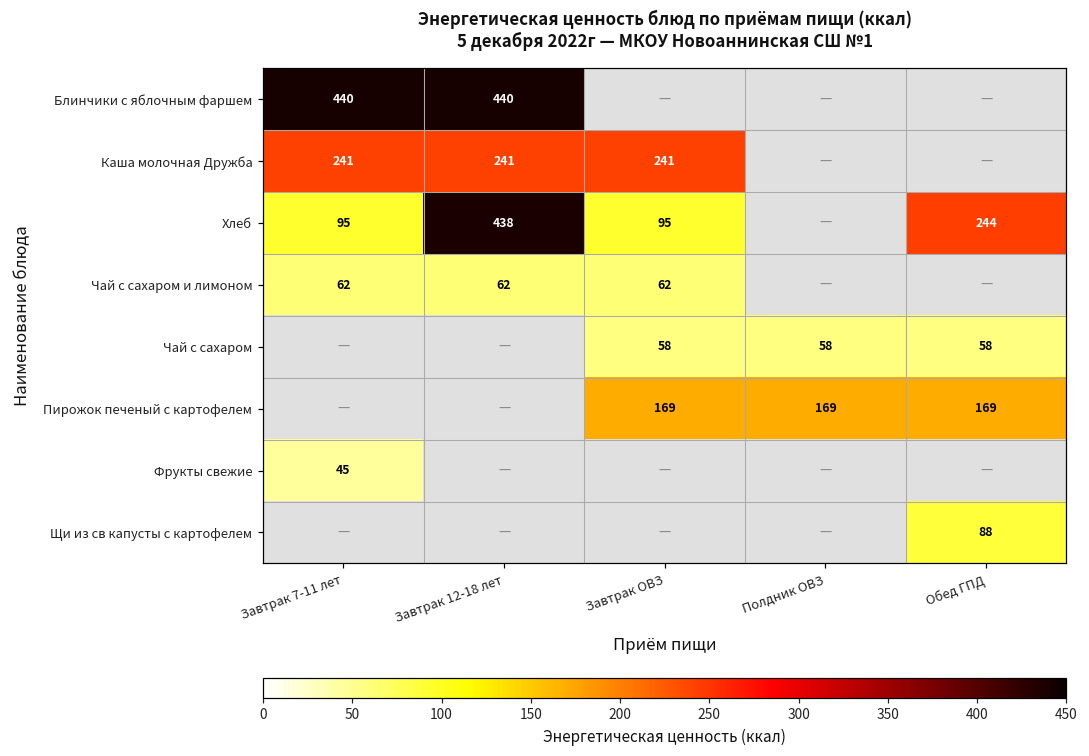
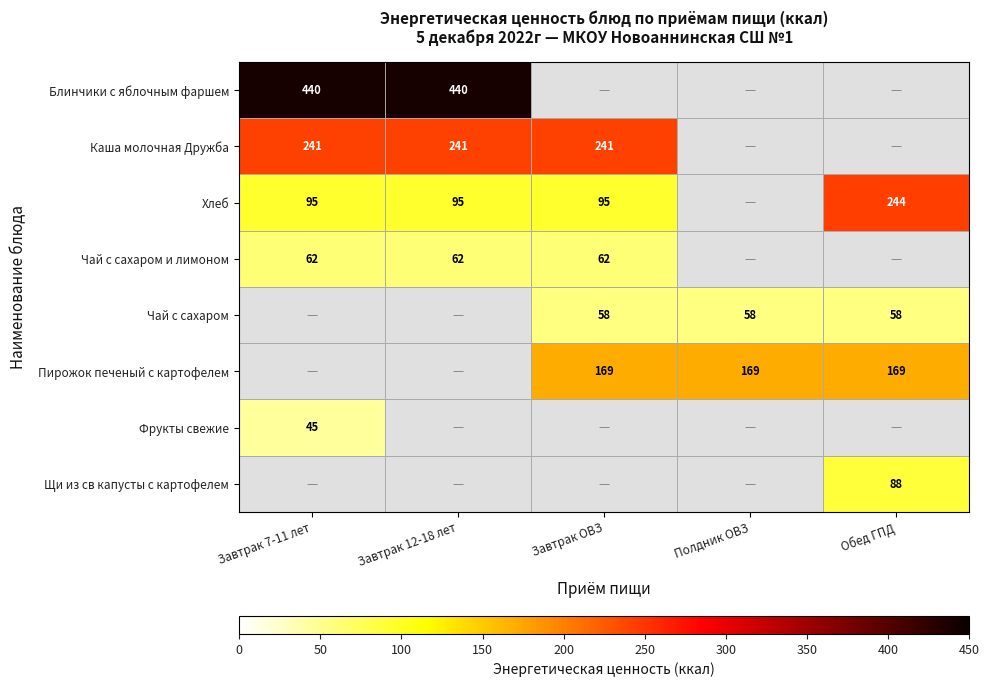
  {
    "Блинчики с яблочным фаршем": {
      "Завтрак 7-11 лет": 440,
      "Завтрак 12-18 лет": 440
    },
    "Каша молочная Дружба": {
      "Завтрак 7-11 лет": 241,
      "Завтрак 12-18 лет": 241,
      "Завтрак ОВЗ": 241
    },
    "Хлеб": {
      "Завтрак 7-11 лет": 95,
-     "Завтрак 12-18 лет": 438,
+     "Завтрак 12-18 лет": 95,
      "Завтрак ОВЗ": 95,
      "Обед ГПД": 244
    },
    "Чай с сахаром и лимоном": {
      "Завтрак 7-11 лет": 62,
      "Завтрак 12-18 лет": 62,
      "Завтрак ОВЗ": 62
    },
    "Чай с сахаром": {
      "Завтрак ОВЗ": 58,
      "Полдник ОВЗ": 58,
      "Обед ГПД": 58
    },
    "Пирожок печеный с картофелем": {
      "Завтрак ОВЗ": 169,
      "Полдник ОВЗ": 169,
      "Обед ГПД": 169
    },
    "Фрукты свежие": {
      "Завтрак 7-11 лет": 45
    },
    "Щи из св капусты с картофелем": {
      "Обед ГПД": 88
    }
  }
